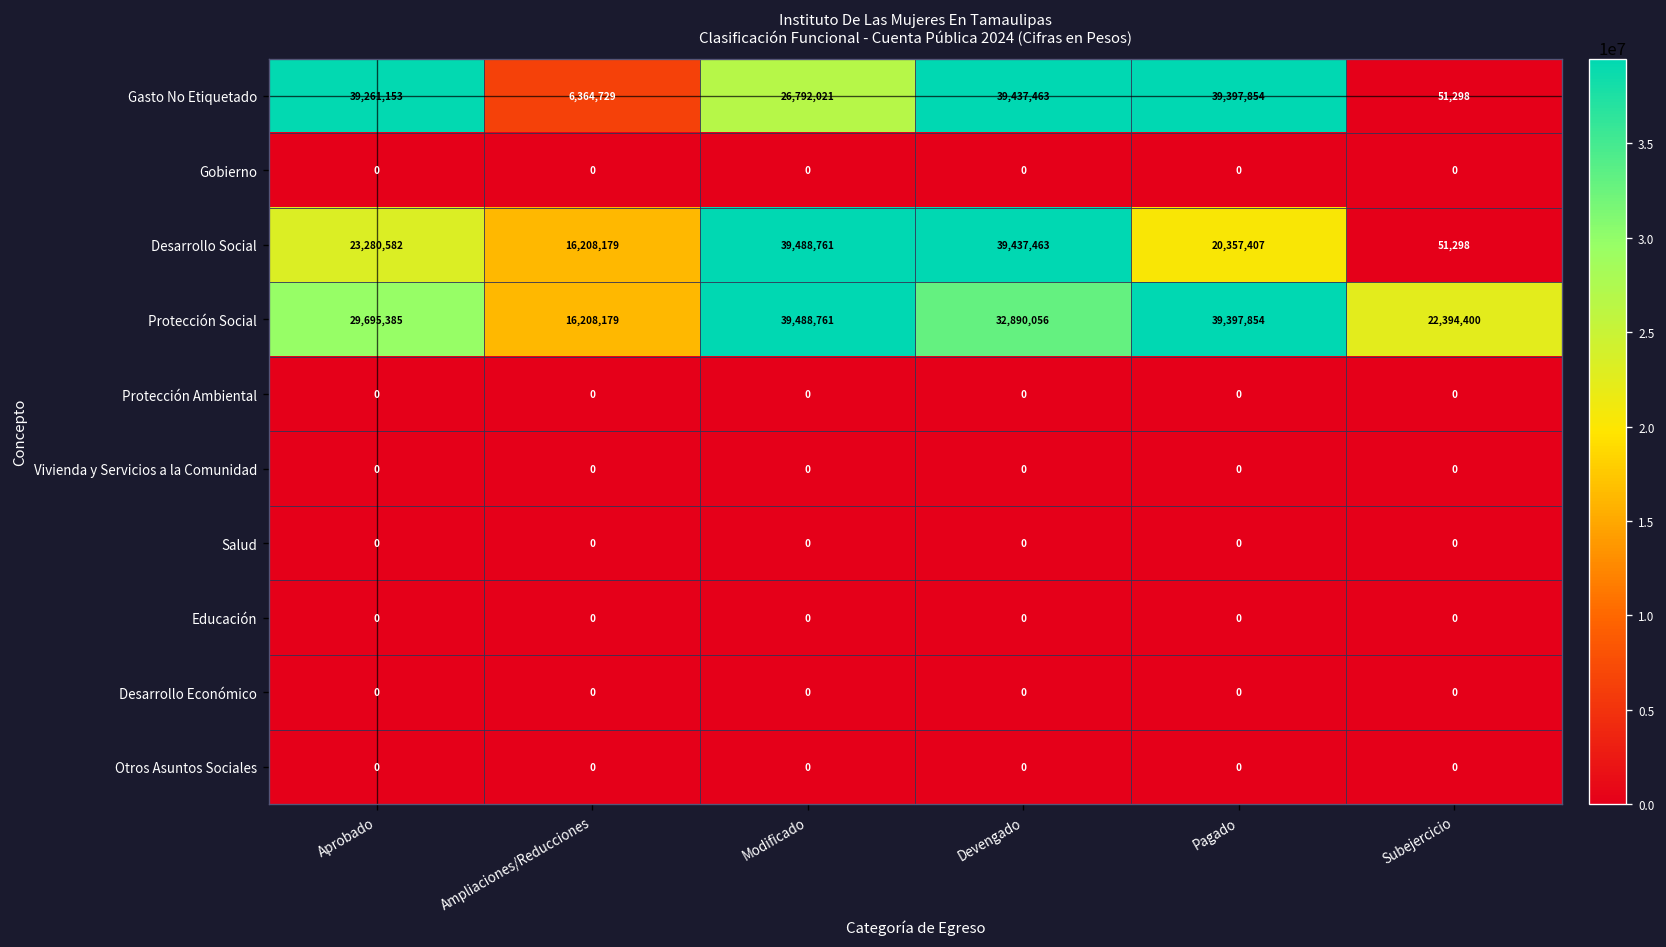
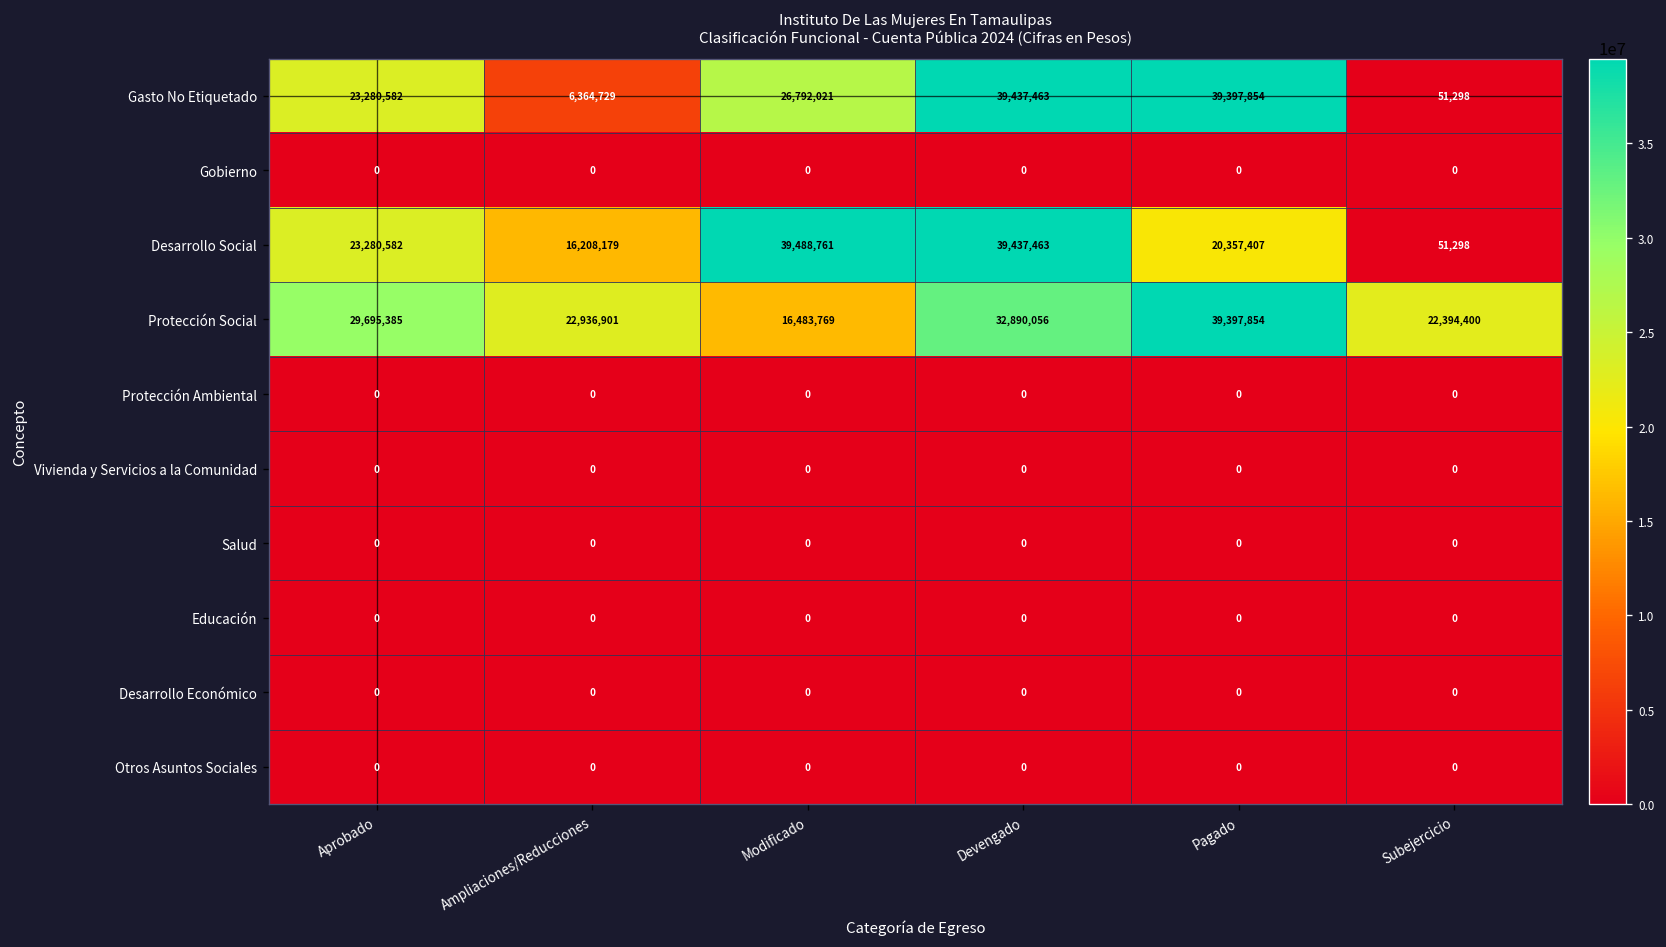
  {
    "Gasto No Etiquetado": {
-     "Aprobado": "39,261,153",
+     "Aprobado": "23,280,582",
      "Ampliaciones/Reducciones": "6,364,729",
      "Modificado": "26,792,021",
      "Devengado": "39,437,463",
      "Pagado": "39,397,854",
      "Subejercicio": "51,298"
    },
    "Gobierno": {
      "Aprobado": "0",
      "Ampliaciones/Reducciones": "0",
      "Modificado": "0",
      "Devengado": "0",
      "Pagado": "0",
      "Subejercicio": "0"
    },
    "Desarrollo Social": {
      "Aprobado": "23,280,582",
      "Ampliaciones/Reducciones": "16,208,179",
      "Modificado": "39,488,761",
      "Devengado": "39,437,463",
      "Pagado": "20,357,407",
      "Subejercicio": "51,298"
    },
    "Protección Social": {
      "Aprobado": "29,695,385",
-     "Ampliaciones/Reducciones": "16,208,179",
-     "Modificado": "39,488,761",
+     "Ampliaciones/Reducciones": "22,936,901",
+     "Modificado": "16,483,769",
      "Devengado": "32,890,056",
      "Pagado": "39,397,854",
      "Subejercicio": "22,394,400"
    },
    "Protección Ambiental": {
      "Aprobado": "0",
      "Ampliaciones/Reducciones": "0",
      "Modificado": "0",
      "Devengado": "0",
      "Pagado": "0",
      "Subejercicio": "0"
    },
    "Vivienda y Servicios a la Comunidad": {
      "Aprobado": "0",
      "Ampliaciones/Reducciones": "0",
      "Modificado": "0",
      "Devengado": "0",
      "Pagado": "0",
      "Subejercicio": "0"
    },
    "Salud": {
      "Aprobado": "0",
      "Ampliaciones/Reducciones": "0",
      "Modificado": "0",
      "Devengado": "0",
      "Pagado": "0",
      "Subejercicio": "0"
    },
    "Educación": {
      "Aprobado": "0",
      "Ampliaciones/Reducciones": "0",
      "Modificado": "0",
      "Devengado": "0",
      "Pagado": "0",
      "Subejercicio": "0"
    },
    "Desarrollo Económico": {
      "Aprobado": "0",
      "Ampliaciones/Reducciones": "0",
      "Modificado": "0",
      "Devengado": "0",
      "Pagado": "0",
      "Subejercicio": "0"
    },
    "Otros Asuntos Sociales": {
      "Aprobado": "0",
      "Ampliaciones/Reducciones": "0",
      "Modificado": "0",
      "Devengado": "0",
      "Pagado": "0",
      "Subejercicio": "0"
    }
  }
